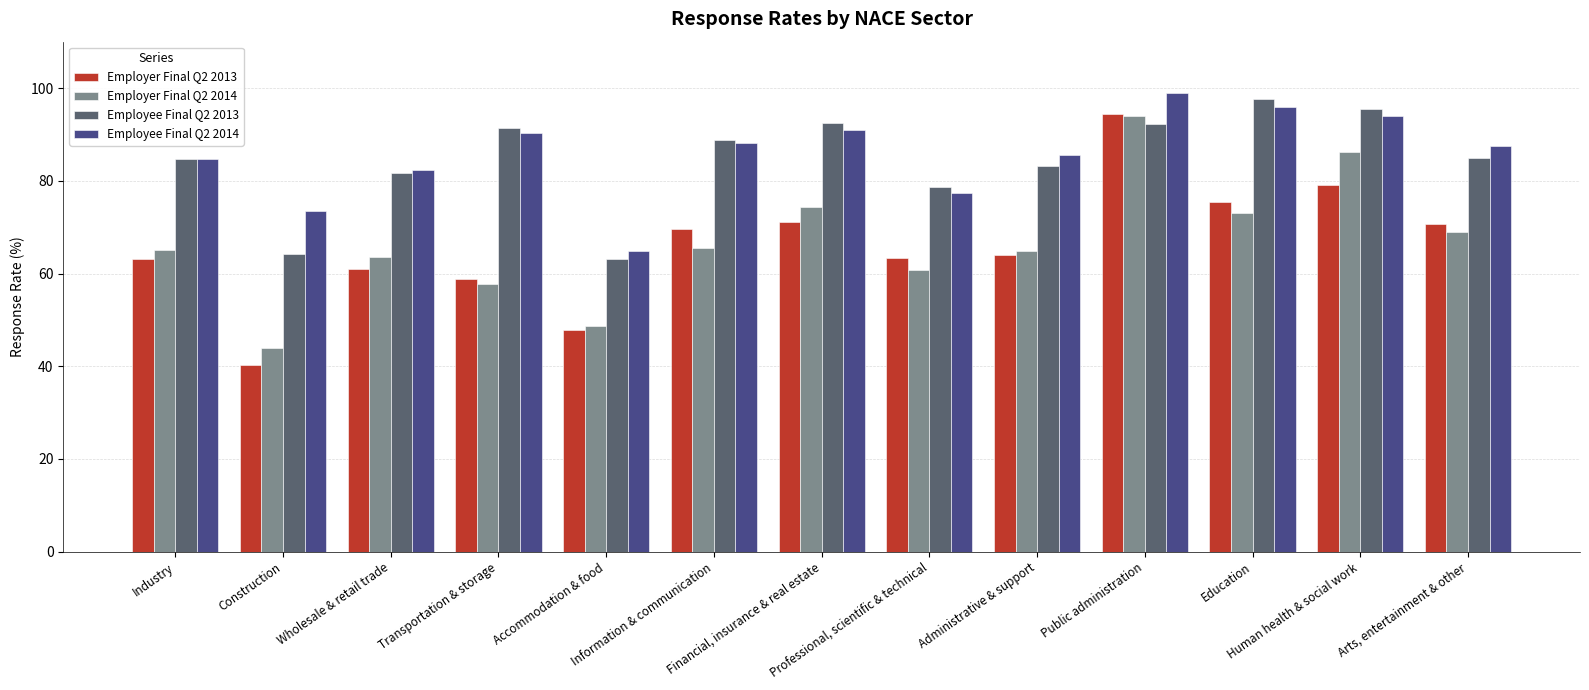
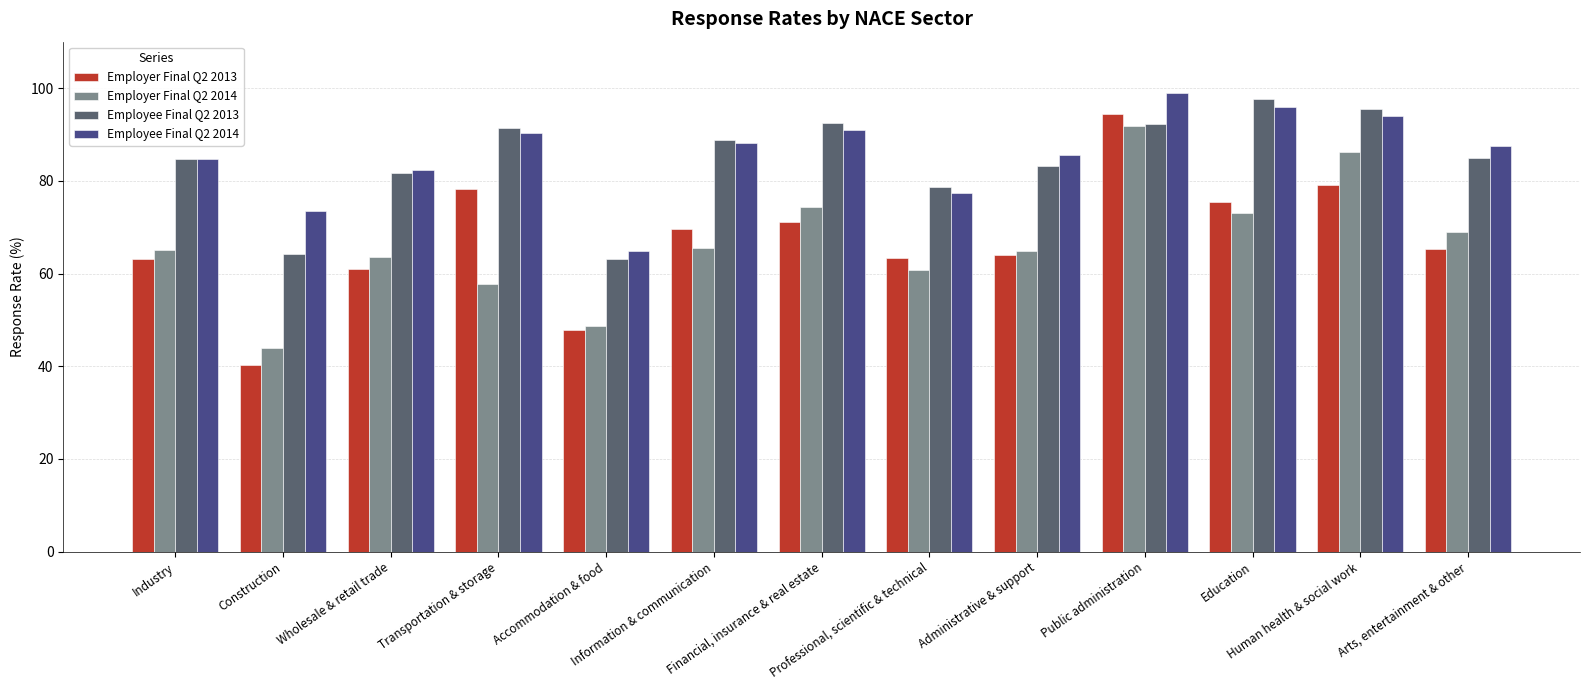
  {
    "Employer Final Q2 2013": {
      "Industry": 63,
      "Construction": 40,
      "Wholesale & retail trade": 61,
-     "Transportation & storage": 59,
+     "Transportation & storage": 78,
      "Accommodation & food": 48,
      "Information & communication": 70,
      "Financial, insurance & real estate": 71,
      "Professional, scientific & technical": 63,
      "Administrative & support": 64,
      "Public administration": 94,
      "Education": 76,
      "Human health & social work": 79,
-     "Arts, entertainment & other": 71
+     "Arts, entertainment & other": 65
    },
    "Employer Final Q2 2014": {
      "Industry": 65,
      "Construction": 44,
      "Wholesale & retail trade": 64,
      "Transportation & storage": 58,
      "Accommodation & food": 49,
      "Information & communication": 66,
      "Financial, insurance & real estate": 74,
      "Professional, scientific & technical": 61,
      "Administrative & support": 65,
-     "Public administration": 94,
+     "Public administration": 92,
      "Education": 73,
      "Human health & social work": 86,
      "Arts, entertainment & other": 69
    }
  }
